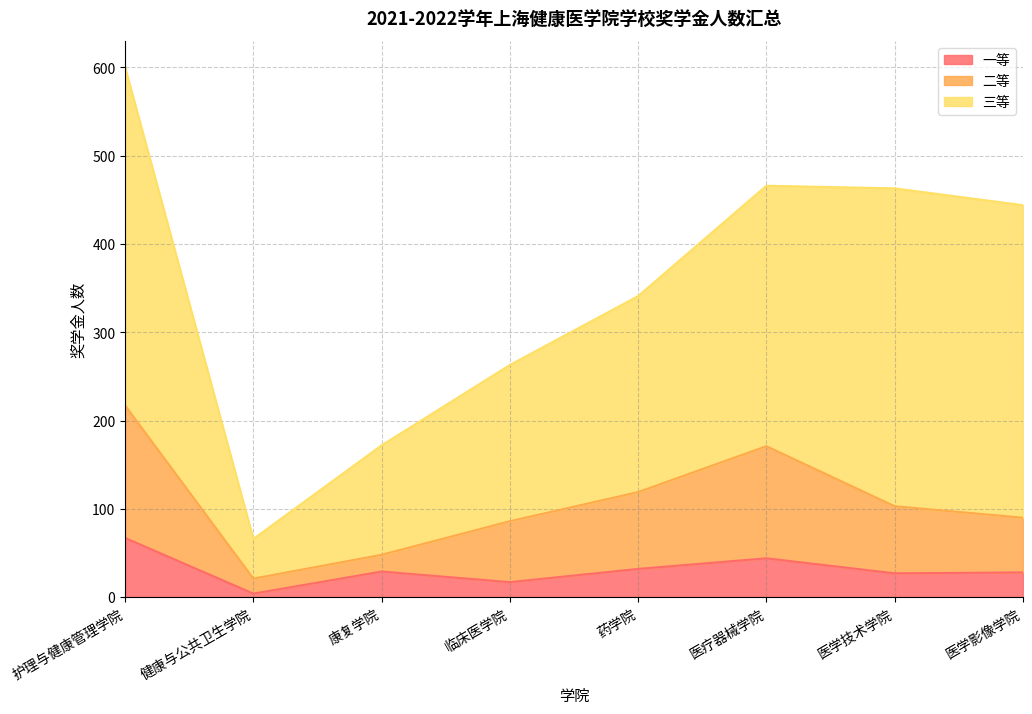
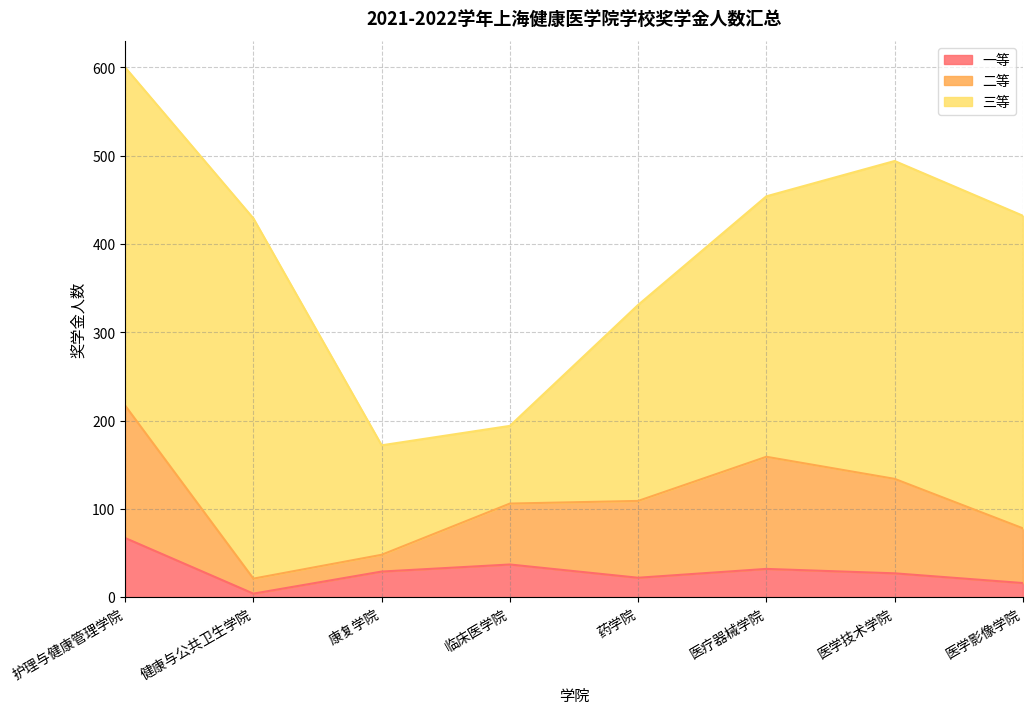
  {
    "一等": {
      "护理与健康管理学院": 70,
      "健康与公共卫生学院": 0,
      "康复学院": 30,
-     "临床医学院": 20,
-     "药学院": 30,
-     "医疗器械学院": 40,
+     "临床医学院": 40,
+     "药学院": 20,
+     "医疗器械学院": 30,
      "医学技术学院": 30,
-     "医学影像学院": 30
+     "医学影像学院": 20
    },
    "二等": {
      "护理与健康管理学院": 150,
      "健康与公共卫生学院": 20,
      "康复学院": 20,
      "临床医学院": 70,
      "药学院": 90,
      "医疗器械学院": 130,
-     "医学技术学院": 80,
+     "医学技术学院": 110,
      "医学影像学院": 60
    },
    "三等": {
      "护理与健康管理学院": 380,
-     "健康与公共卫生学院": 50,
+     "健康与公共卫生学院": 410,
      "康复学院": 120,
-     "临床医学院": 180,
+     "临床医学院": 90,
      "药学院": 220,
      "医疗器械学院": 300,
      "医学技术学院": 360,
      "医学影像学院": 350
    }
  }
